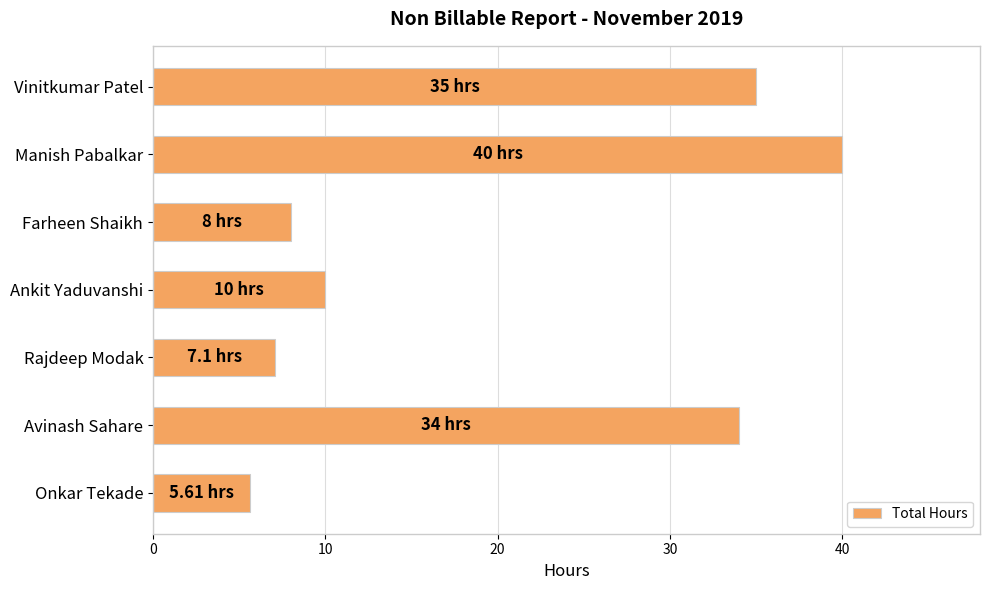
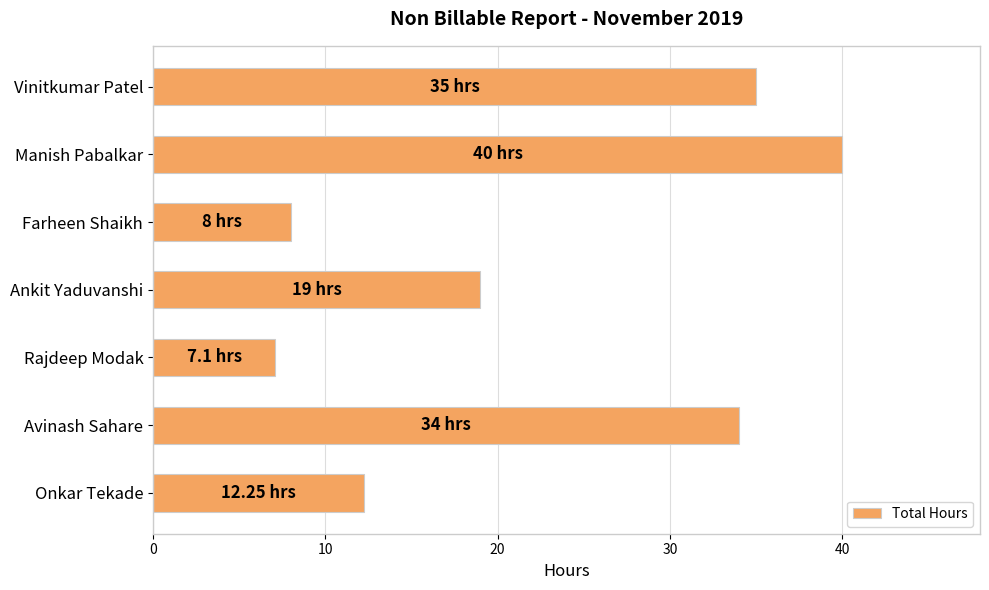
  {
    "Vinitkumar Patel": 35,
    "Manish Pabalkar": 40,
    "Farheen Shaikh": 8,
-   "Ankit Yaduvanshi": 10,
+   "Ankit Yaduvanshi": 19,
    "Rajdeep Modak": 7.1,
    "Avinash Sahare": 34,
-   "Onkar Tekade": 5.61
+   "Onkar Tekade": 12.25
  }
